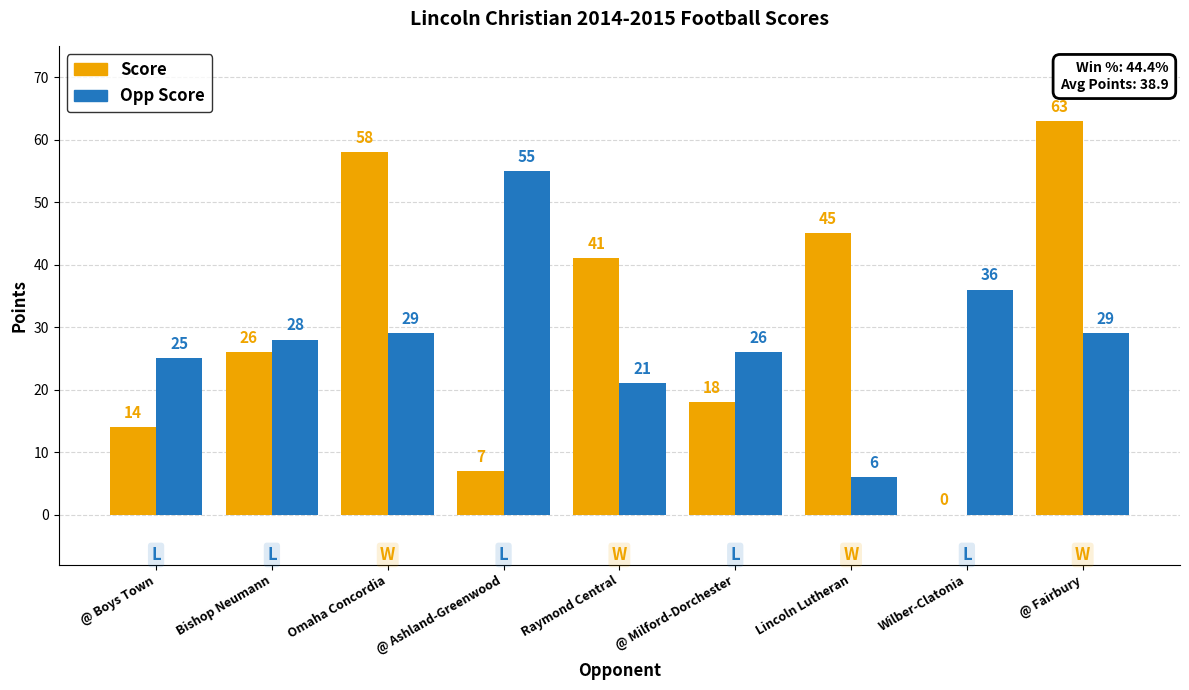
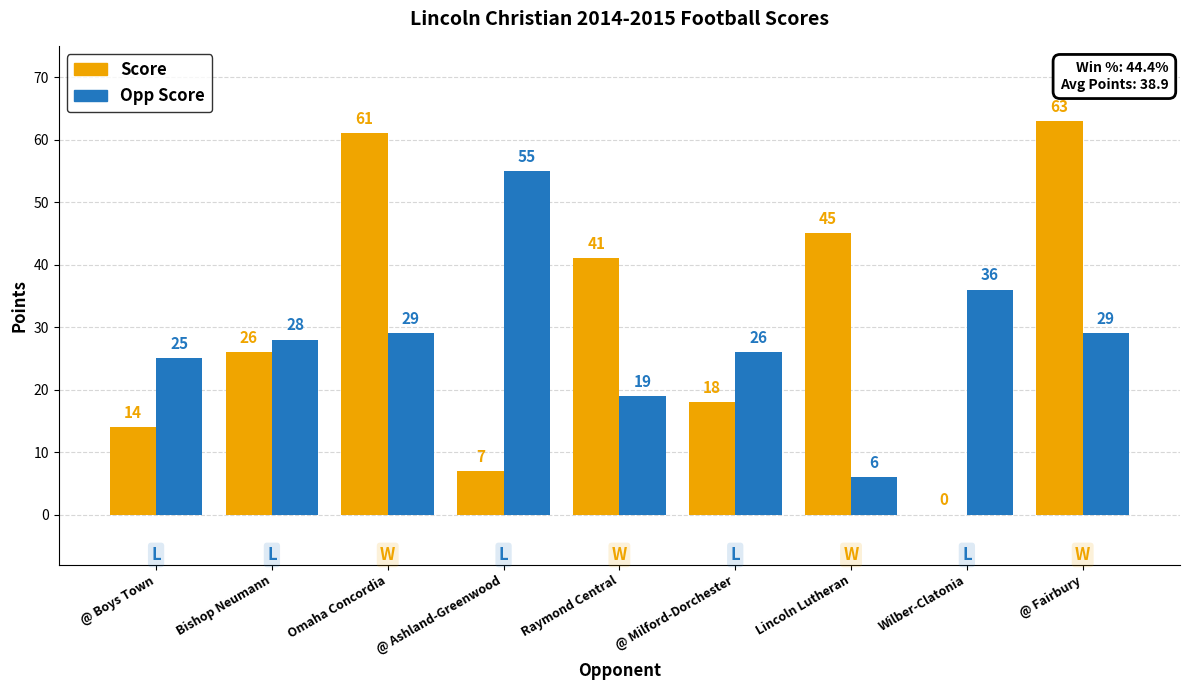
  {
    "Score": {
      "@ Boys Town": 14,
      "Bishop Neumann": 26,
-     "Omaha Concordia": 58,
+     "Omaha Concordia": 61,
      "@ Ashland-Greenwood": 7,
      "Raymond Central": 41,
      "@ Milford-Dorchester": 18,
      "Lincoln Lutheran": 45,
      "Wilber-Clatonia": 0,
      "@ Fairbury": 63
    },
    "Opp Score": {
      "@ Boys Town": 25,
      "Bishop Neumann": 28,
      "Omaha Concordia": 29,
      "@ Ashland-Greenwood": 55,
-     "Raymond Central": 21,
+     "Raymond Central": 19,
      "@ Milford-Dorchester": 26,
      "Lincoln Lutheran": 6,
      "Wilber-Clatonia": 36,
      "@ Fairbury": 29
    }
  }
